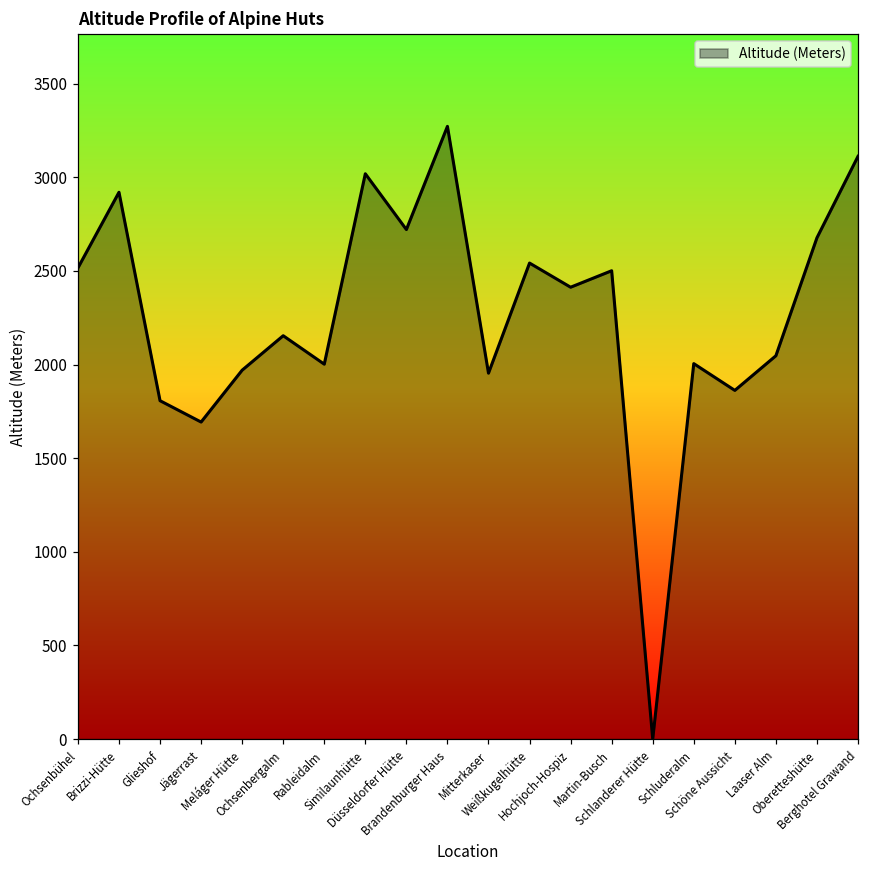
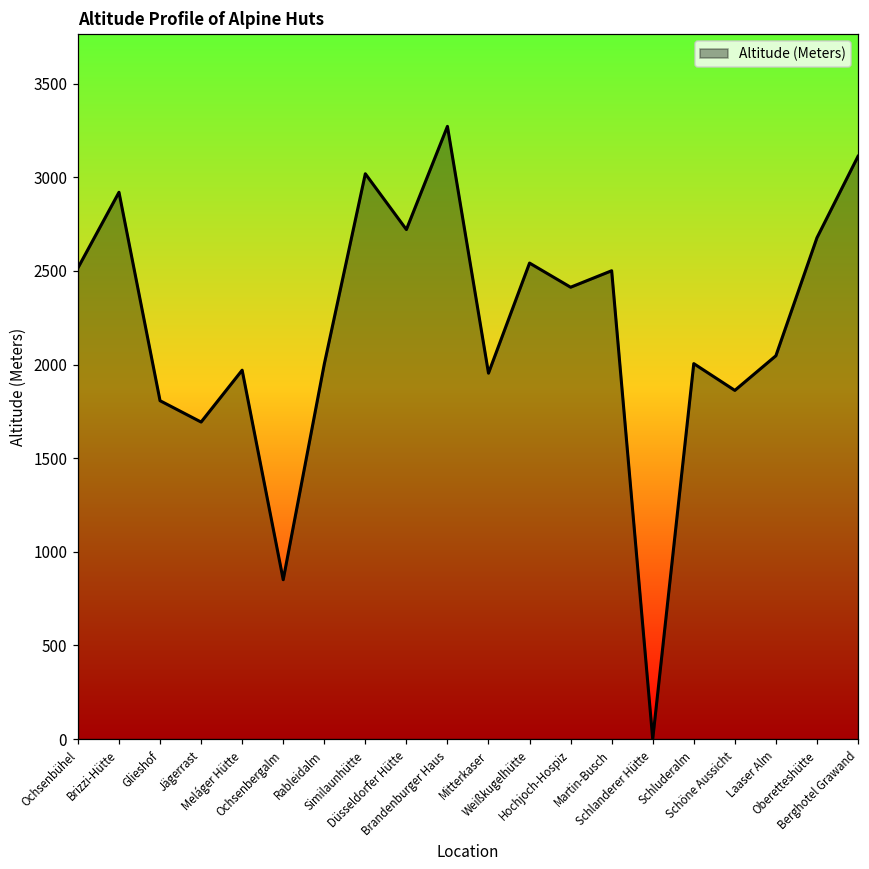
  {
    "Ochsenbühel": 2520,
    "Brizzi-Hütte": 2920,
    "Glieshof": 1810,
    "Jägerrast": 1690,
    "Meláger Hütte": 1970,
-   "Ochsenbergalm": 2150,
+   "Ochsenbergalm": 850,
    "Rableidalm": 2000,
    "Similaunhütte": 3020,
    "Düsseldorfer Hütte": 2720,
    "Brandenburger Haus": 3270,
    "Mitterkaser": 1950,
    "Weißkugelhütte": 2540,
    "Hochjoch-Hospiz": 2410,
    "Martin-Busch": 2500,
    "Schlanderer Hütte": 0,
    "Schluderalm": 2010,
    "Schöne Aussicht": 1860,
    "Laaser Alm": 2050,
    "Oberetteshütte": 2680,
    "Berghotel Grawand": 3110
  }
